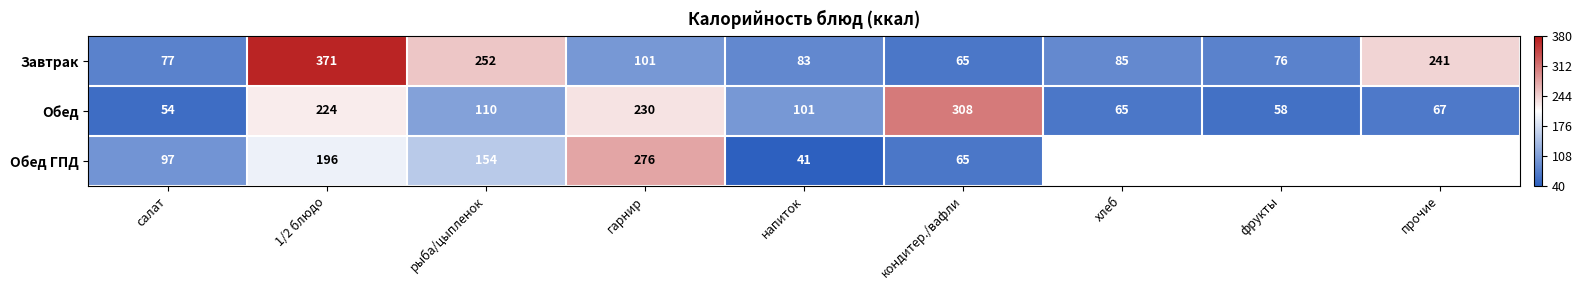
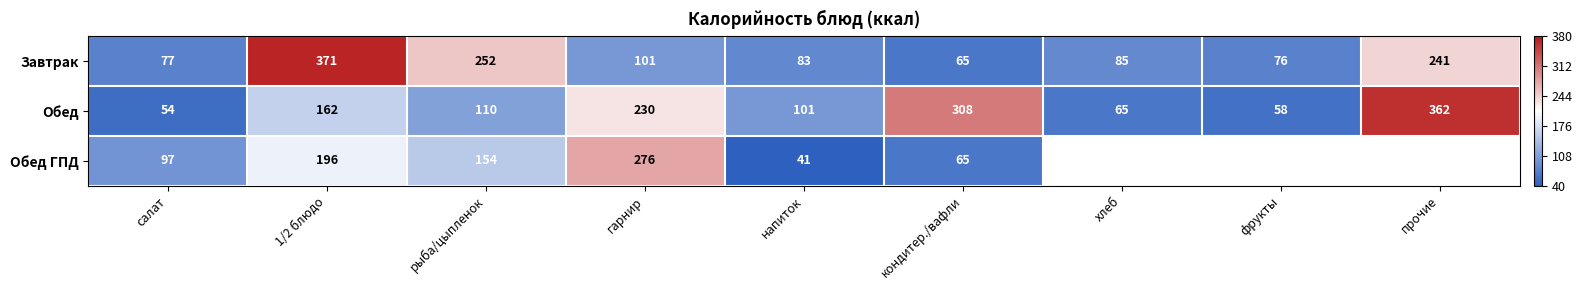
  {
    "Завтрак": {
      "салат": 77,
      "1/2 блюдо": 371,
      "рыба/цыпленок": 252,
      "гарнир": 101,
      "напиток": 83,
      "кондитер./вафли": 65,
      "хлеб": 85,
      "фрукты": 76,
      "прочие": 241
    },
    "Обед": {
      "салат": 54,
-     "1/2 блюдо": 224,
+     "1/2 блюдо": 162,
      "рыба/цыпленок": 110,
      "гарнир": 230,
      "напиток": 101,
      "кондитер./вафли": 308,
      "хлеб": 65,
      "фрукты": 58,
-     "прочие": 67
+     "прочие": 362
    },
    "Обед ГПД": {
      "салат": 97,
      "1/2 блюдо": 196,
      "рыба/цыпленок": 154,
      "гарнир": 276,
      "напиток": 41,
      "кондитер./вафли": 65
    }
  }
